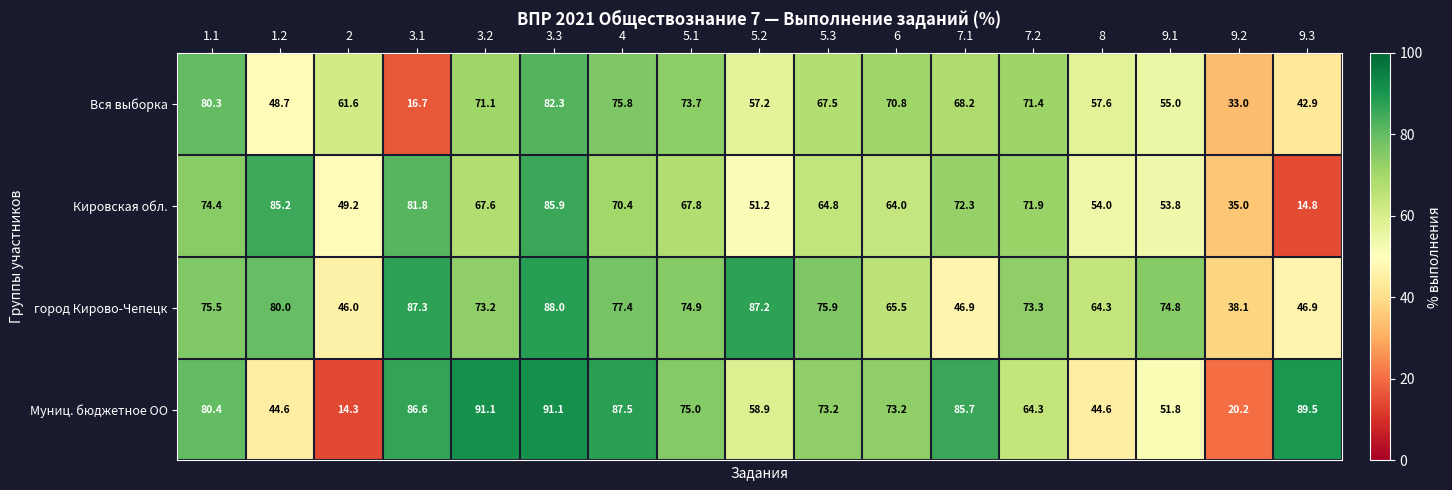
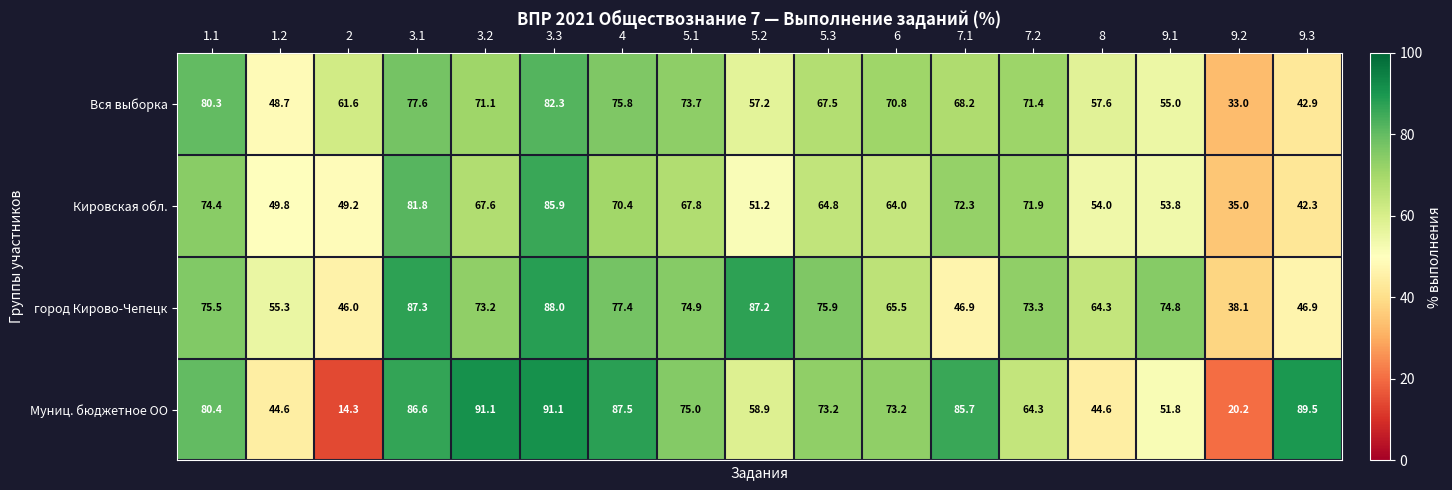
  {
    "Вся выборка": {
      "1.1": 80.3,
      "1.2": 48.7,
      "2": 61.6,
-     "3.1": 16.7,
+     "3.1": 77.6,
      "3.2": 71.1,
      "3.3": 82.3,
      "4": 75.8,
      "5.1": 73.7,
      "5.2": 57.2,
      "5.3": 67.5,
      "6": 70.8,
      "7.1": 68.2,
      "7.2": 71.4,
      "8": 57.6,
      "9.1": 55.0,
      "9.2": 33.0,
      "9.3": 42.9
    },
    "Кировская обл.": {
      "1.1": 74.4,
-     "1.2": 85.2,
+     "1.2": 49.8,
      "2": 49.2,
      "3.1": 81.8,
      "3.2": 67.6,
      "3.3": 85.9,
      "4": 70.4,
      "5.1": 67.8,
      "5.2": 51.2,
      "5.3": 64.8,
      "6": 64.0,
      "7.1": 72.3,
      "7.2": 71.9,
      "8": 54.0,
      "9.1": 53.8,
      "9.2": 35.0,
-     "9.3": 14.8
+     "9.3": 42.3
    },
    "город Кирово-Чепецк": {
      "1.1": 75.5,
-     "1.2": 80.0,
+     "1.2": 55.3,
      "2": 46.0,
      "3.1": 87.3,
      "3.2": 73.2,
      "3.3": 88.0,
      "4": 77.4,
      "5.1": 74.9,
      "5.2": 87.2,
      "5.3": 75.9,
      "6": 65.5,
      "7.1": 46.9,
      "7.2": 73.3,
      "8": 64.3,
      "9.1": 74.8,
      "9.2": 38.1,
      "9.3": 46.9
    },
    "Муниц. бюджетное ОО": {
      "1.1": 80.4,
      "1.2": 44.6,
      "2": 14.3,
      "3.1": 86.6,
      "3.2": 91.1,
      "3.3": 91.1,
      "4": 87.5,
      "5.1": 75.0,
      "5.2": 58.9,
      "5.3": 73.2,
      "6": 73.2,
      "7.1": 85.7,
      "7.2": 64.3,
      "8": 44.6,
      "9.1": 51.8,
      "9.2": 20.2,
      "9.3": 89.5
    }
  }
